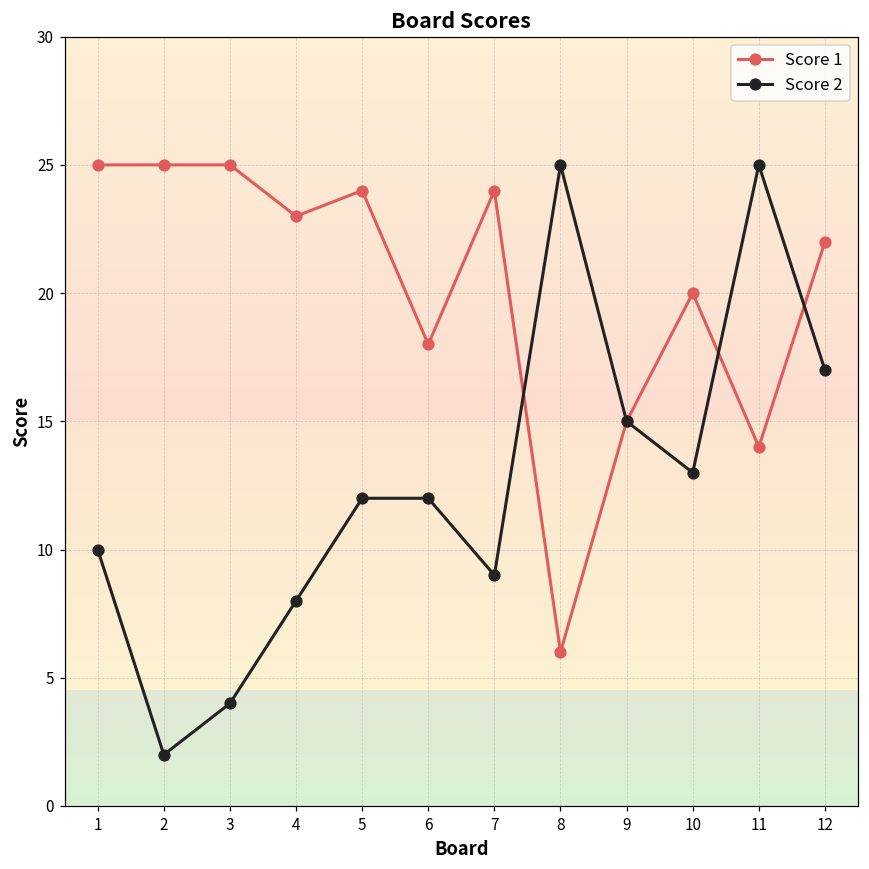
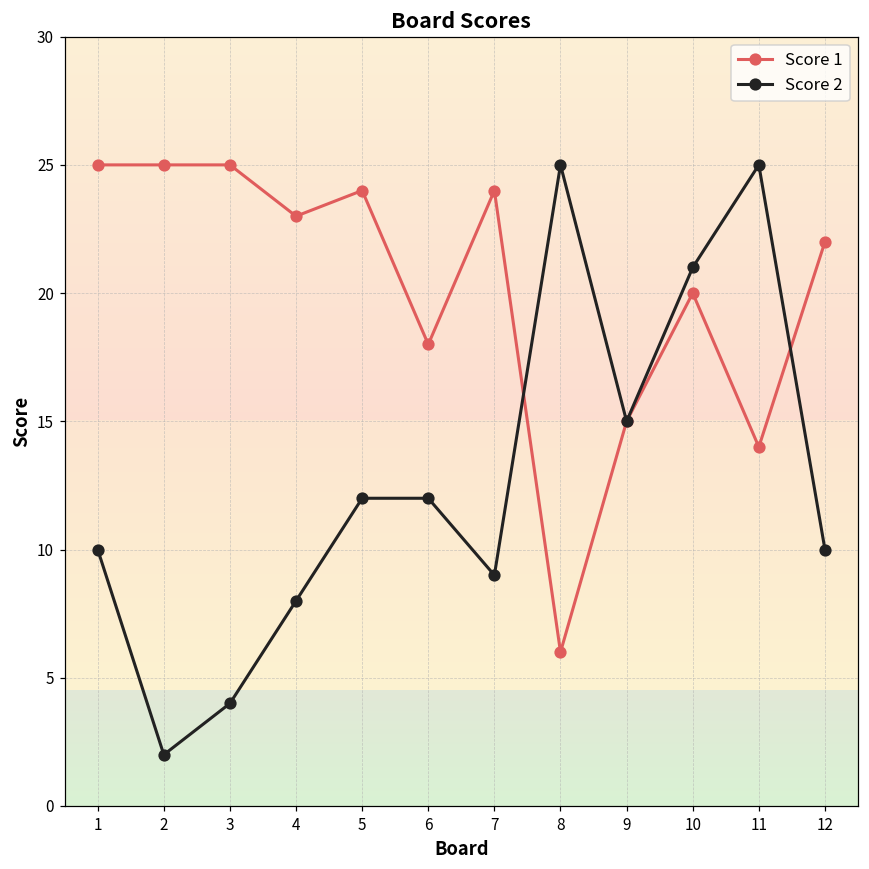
  {
    "Score 1": {
      "1": 25,
      "2": 25,
      "3": 25,
      "4": 23,
      "5": 24,
      "6": 18,
      "7": 24,
      "8": 6,
      "10": 20,
      "11": 14,
      "12": 22
    },
    "Score 2": {
      "1": 10,
      "2": 2,
      "3": 4,
      "4": 8,
      "5": 12,
      "6": 12,
      "7": 9,
      "8": 25,
-     "10": 13,
+     "10": 21,
      "11": 25,
-     "12": 17
+     "12": 10
    }
  }
